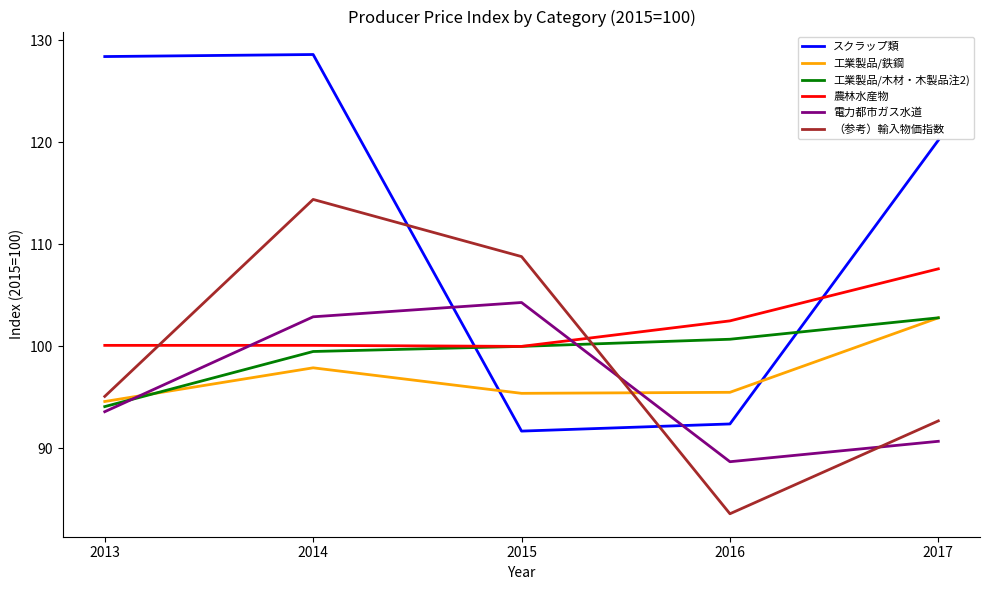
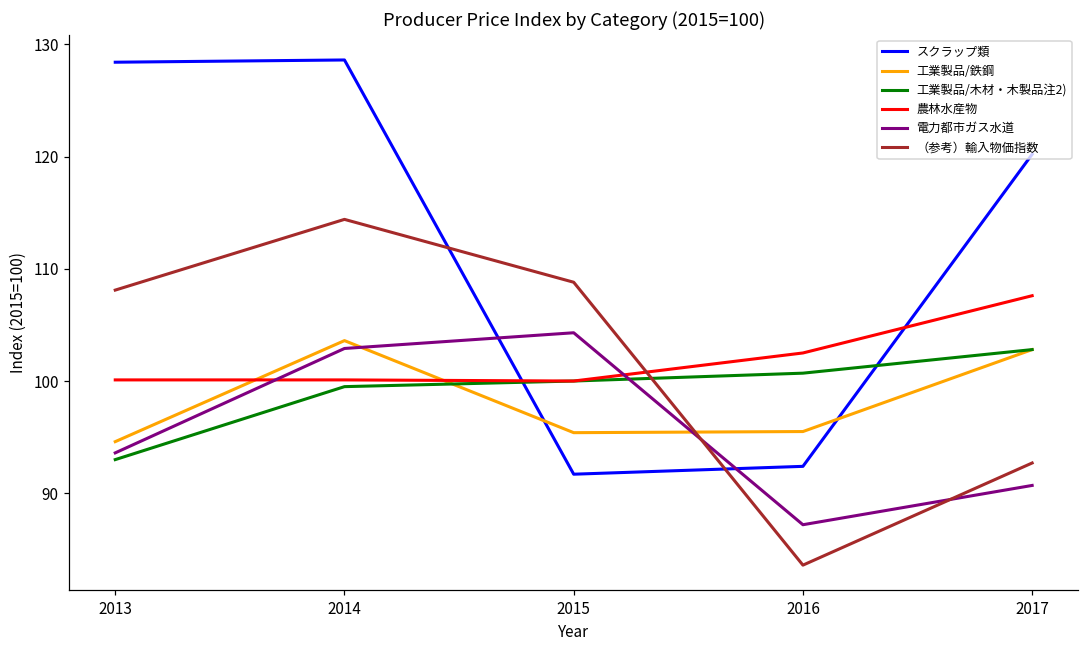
  {
    "スクラップ類": {
      "2013": 128.4,
      "2014": 128.6,
      "2015": 91.7,
      "2016": 92.4,
      "2017": 120.2
    },
    "工業製品/鉄鋼": {
      "2013": 94.6,
-     "2014": 97.9,
+     "2014": 103.6,
      "2015": 95.4,
      "2016": 95.5
    },
    "工業製品/木材・木製品注2)": {
-     "2013": 94.1,
+     "2013": 93.0,
      "2014": 99.5,
      "2016": 100.7
    },
    "農林水産物": {
      "2013": 100.1,
      "2014": 100.1,
      "2016": 102.5,
      "2017": 107.6
    },
    "電力都市ガス水道": {
      "2013": 93.6,
      "2014": 102.9,
      "2015": 104.3,
-     "2016": 88.7,
+     "2016": 87.2,
      "2017": 90.7
    },
    "（参考）輸入物価指数": {
-     "2013": 95.1,
+     "2013": 108.1,
      "2014": 114.4,
      "2015": 108.8,
      "2016": 83.6,
      "2017": 92.7
    }
  }
